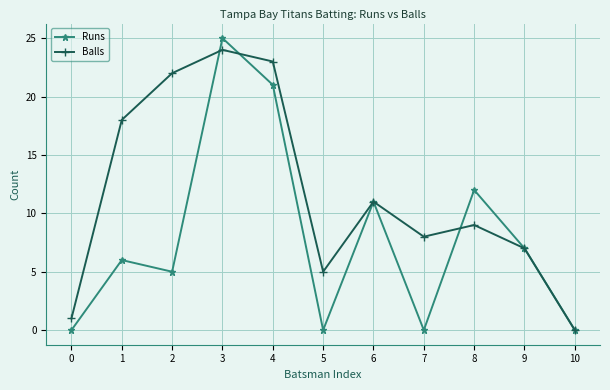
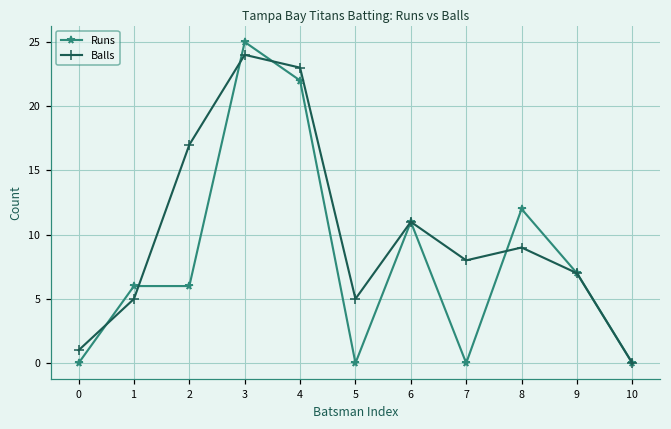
  {
    "Runs": {
      "0": 0,
      "1": 6,
-     "2": 5,
+     "2": 6,
      "3": 25,
-     "4": 21,
+     "4": 22,
      "5": 0,
      "7": 0,
      "8": 12
    },
    "Balls": {
      "0": 1,
-     "1": 18,
-     "2": 22,
+     "1": 5,
+     "2": 17,
      "3": 24,
      "4": 23,
      "5": 5,
      "7": 8,
      "8": 9
    }
  }
